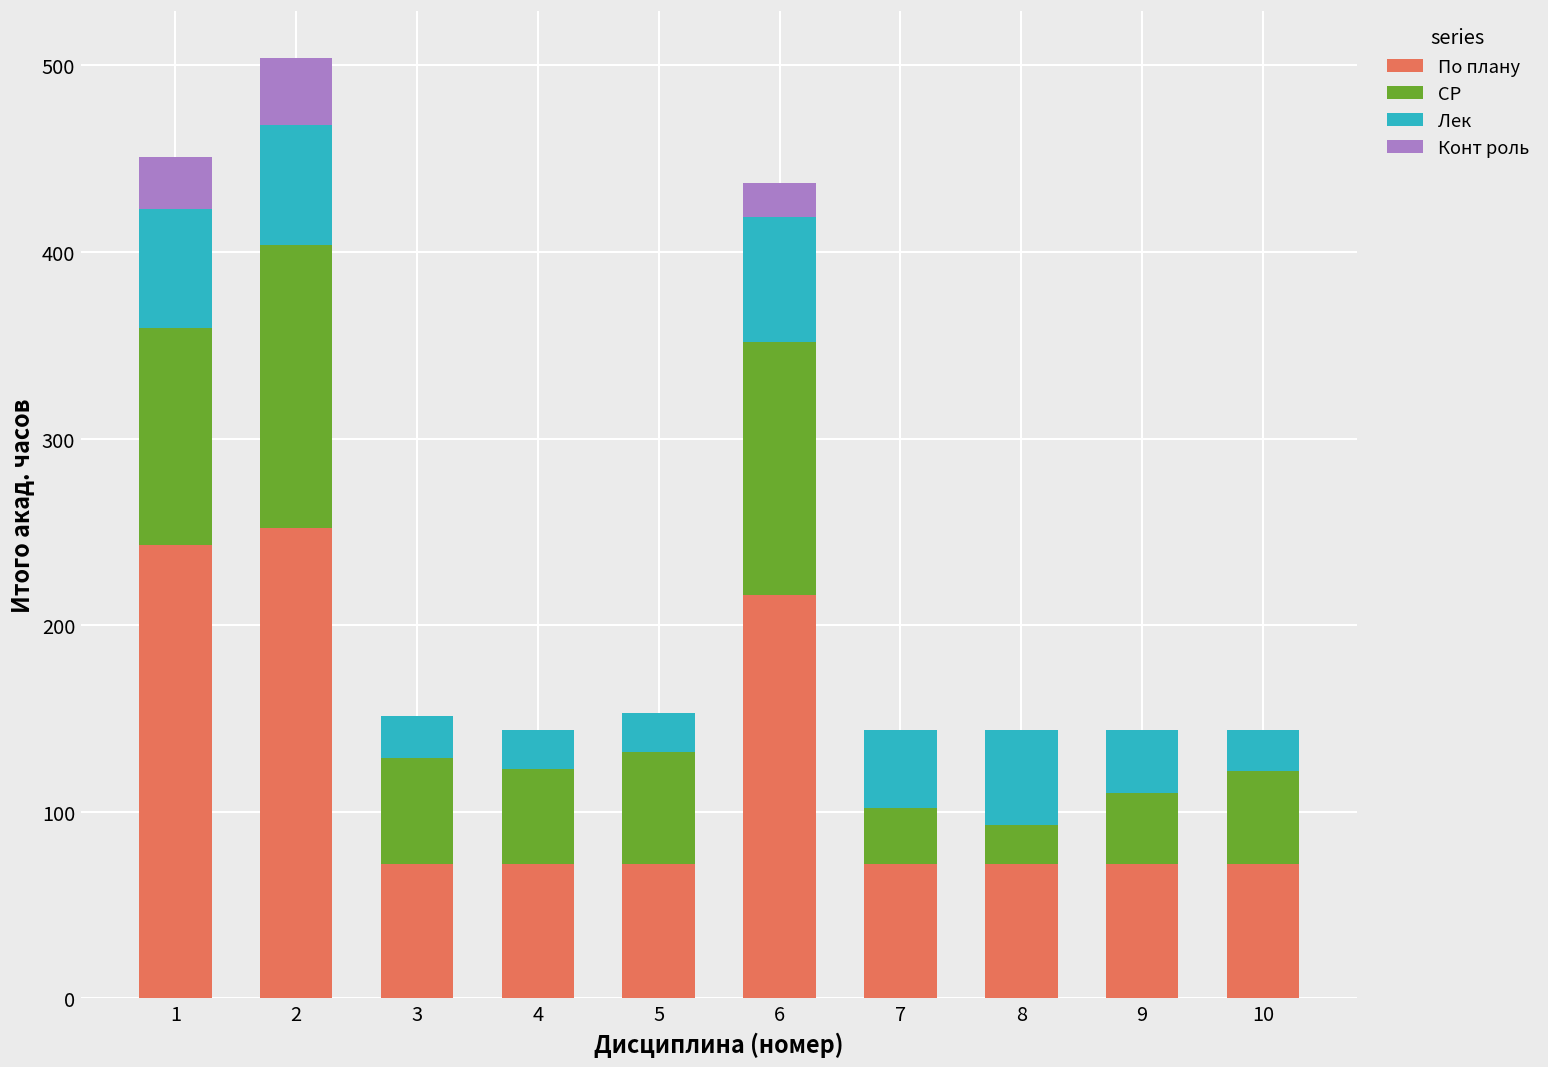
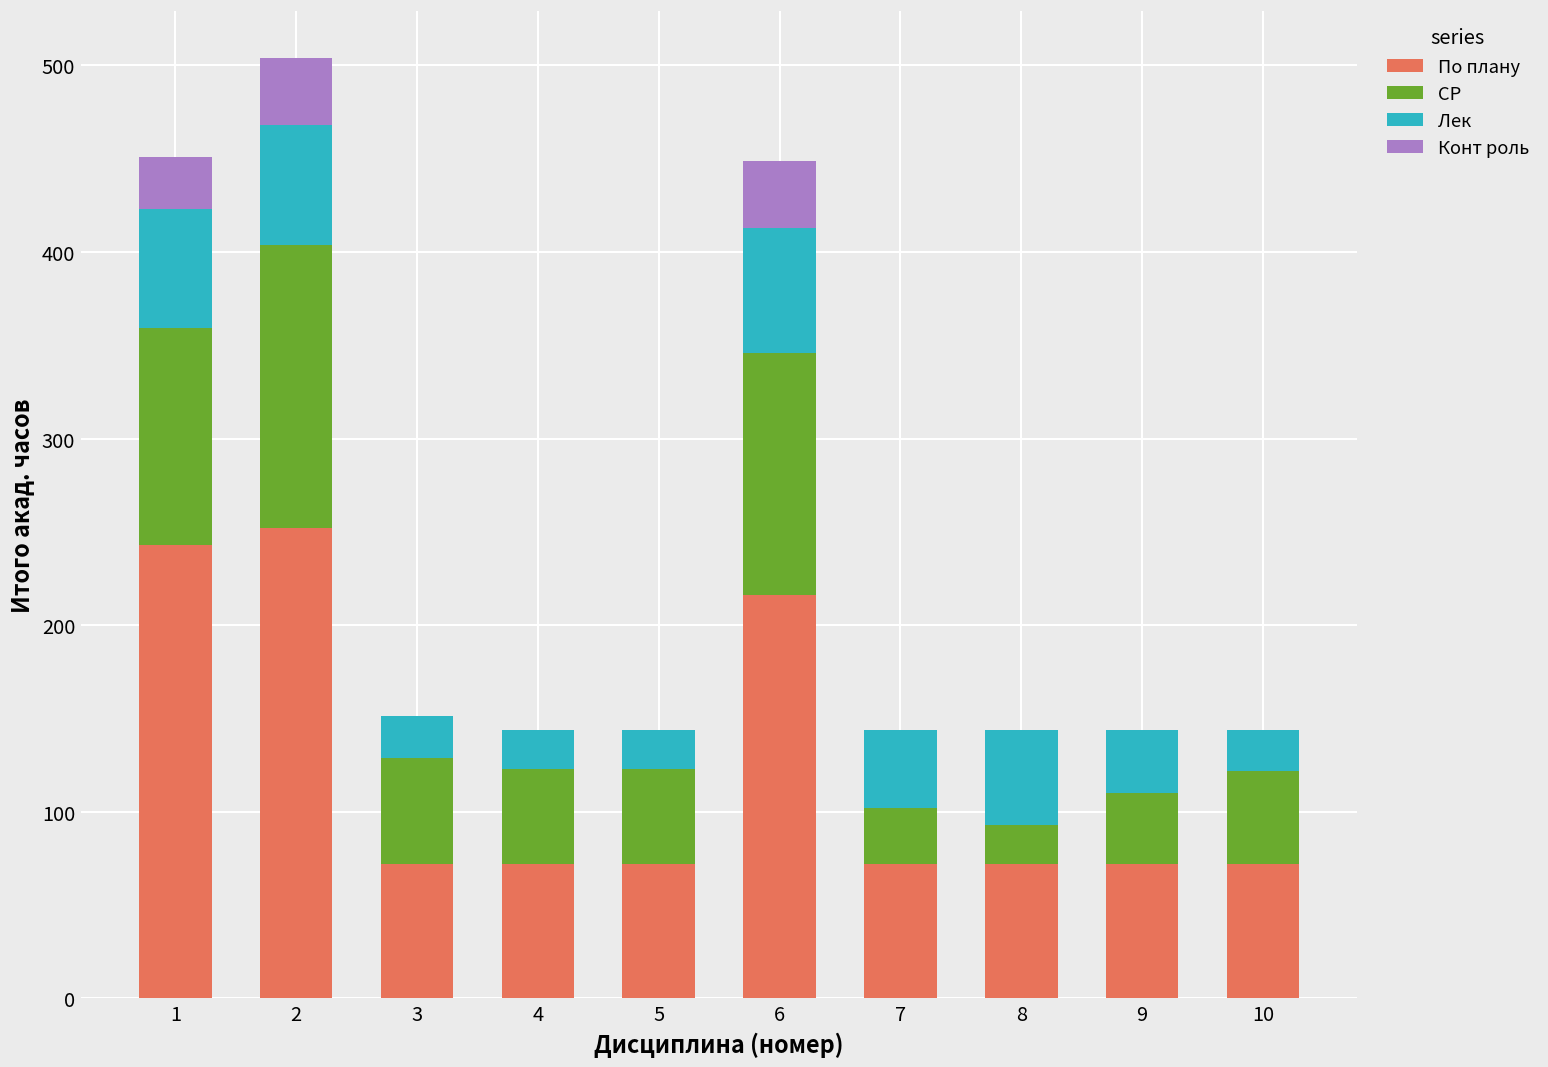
  {
    "По плану": {
      "1": 243,
      "2": 252,
      "3": 72,
      "4": 72,
      "5": 72,
      "6": 216,
      "7": 72,
      "8": 72,
      "9": 72,
      "10": 72
    },
    "СР": {
      "1": 116,
      "2": 152,
      "3": 57,
      "4": 51,
-     "5": 60,
-     "6": 136,
+     "5": 51,
+     "6": 130,
      "7": 30,
      "8": 21,
      "9": 38,
      "10": 50
    },
    "Лек": {
      "1": 64,
      "2": 64,
      "3": 22,
      "4": 21,
      "5": 21,
      "6": 67,
      "7": 42,
      "8": 51,
      "9": 34,
      "10": 22
    },
    "Конт роль": {
      "1": 28,
      "2": 36,
      "3": 0,
      "4": 0,
      "5": 0,
-     "6": 18,
+     "6": 36,
      "7": 0,
      "8": 0,
      "9": 0,
      "10": 0
    }
  }
